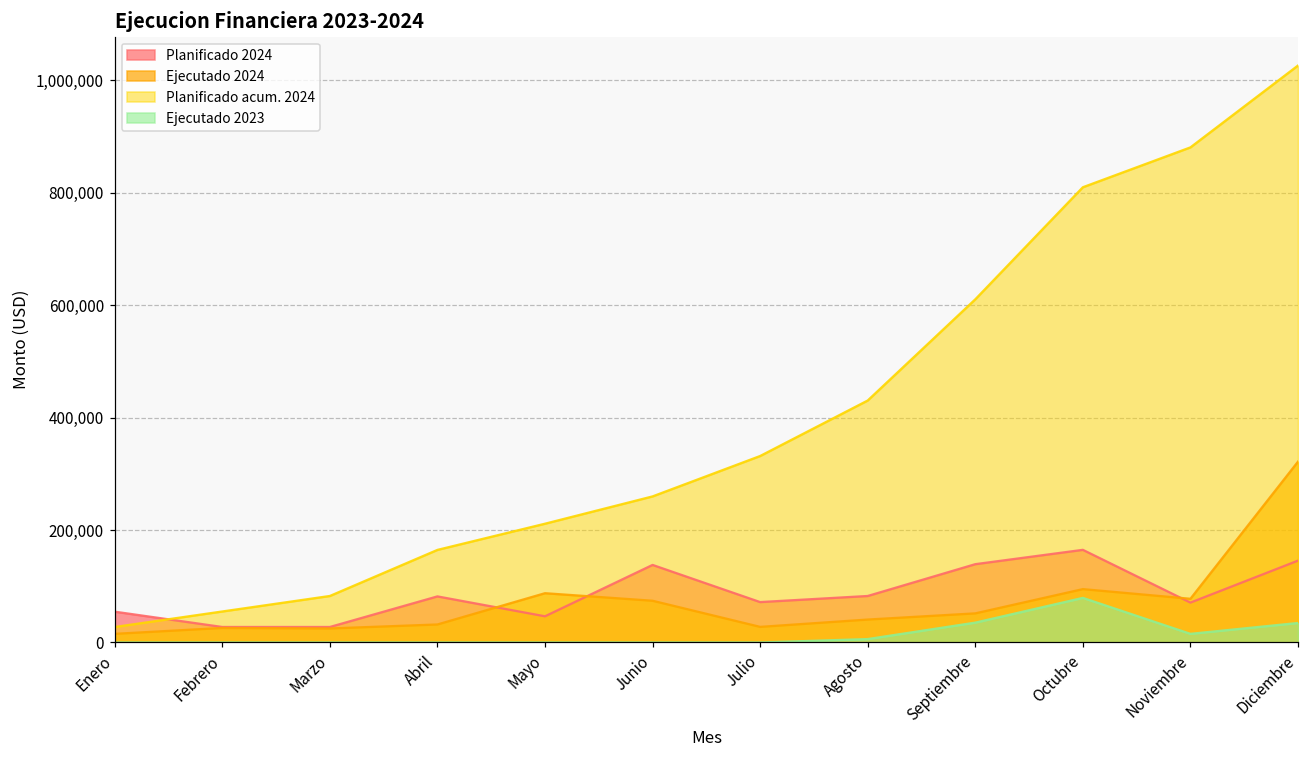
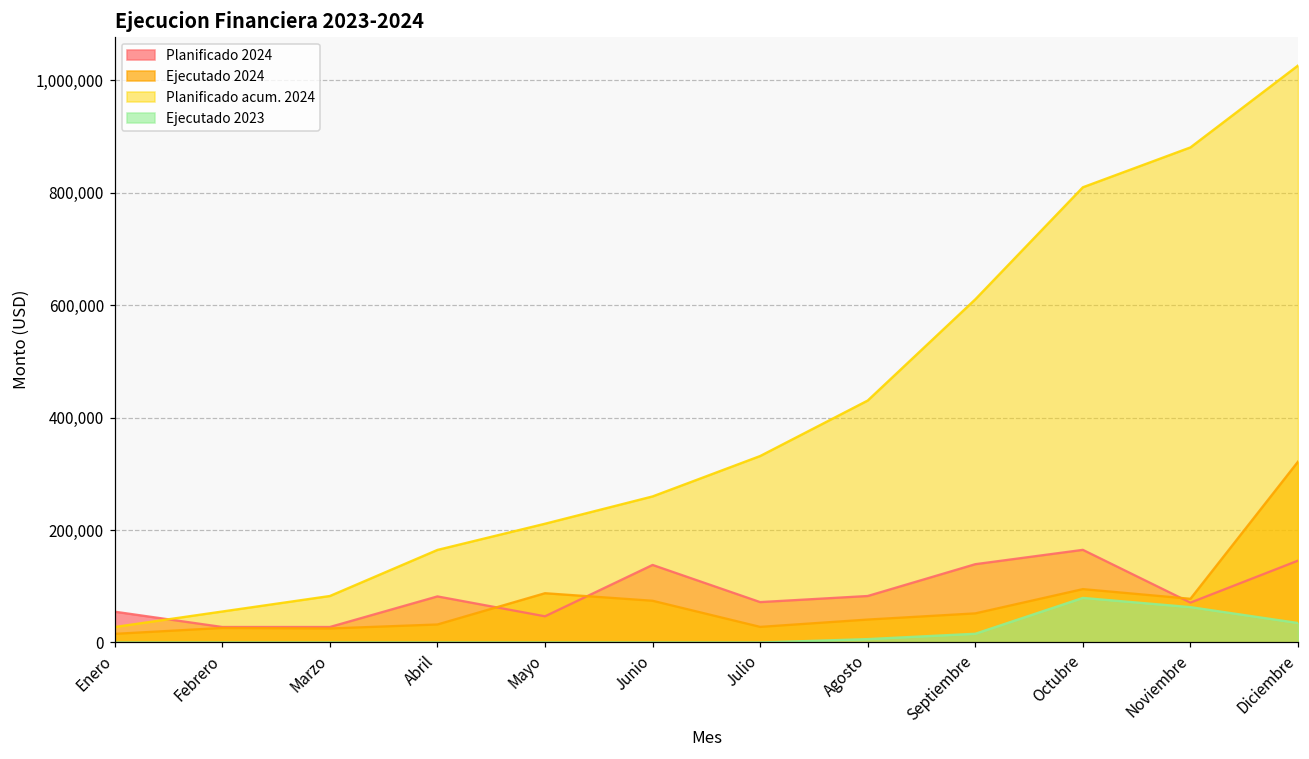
  {
    "Planificado 2024": {
      "Enero": "50,000",
      "Abril": "80,000",
      "Mayo": "50,000",
      "Junio": "140,000",
      "Julio": "70,000",
      "Agosto": "80,000",
      "Septiembre": "140,000",
      "Octubre": "160,000",
      "Noviembre": "70,000",
      "Diciembre": "150,000"
    },
    "Ejecutado 2023": {
      "Enero": "0",
      "Febrero": "0",
      "Marzo": "0",
      "Abril": "0",
      "Mayo": "0",
      "Junio": "0",
      "Julio": "0",
      "Agosto": "10,000",
-     "Septiembre": "40,000",
+     "Septiembre": "20,000",
      "Octubre": "80,000",
-     "Noviembre": "20,000",
+     "Noviembre": "60,000",
      "Diciembre": "30,000"
    }
  }
